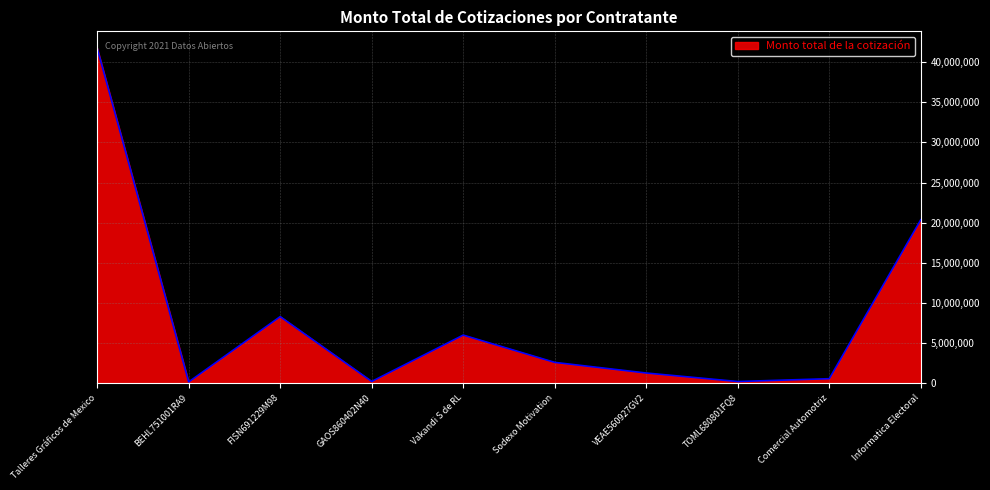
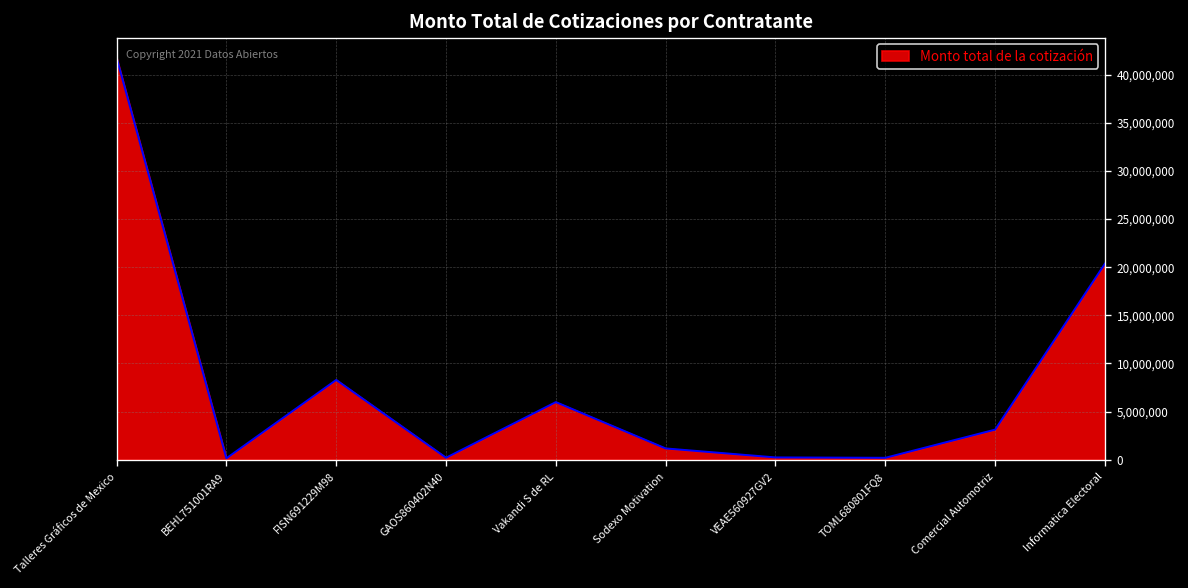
  {
    "BEHL751001RA9": "0",
    "FISN691229M98": "8,000,000",
    "GAOS860402N40": "0",
    "Vakandi S de RL": "6,000,000",
-   "Sodexo Motivation": "3,000,000",
-   "VEAE560927GV2": "1,000,000",
+   "Sodexo Motivation": "1,000,000",
+   "VEAE560927GV2": "0",
    "TOML680801FQ8": "0",
-   "Comercial Automotriz": "1,000,000",
+   "Comercial Automotriz": "3,000,000",
    "Informatica Electoral": "20,000,000"
  }
